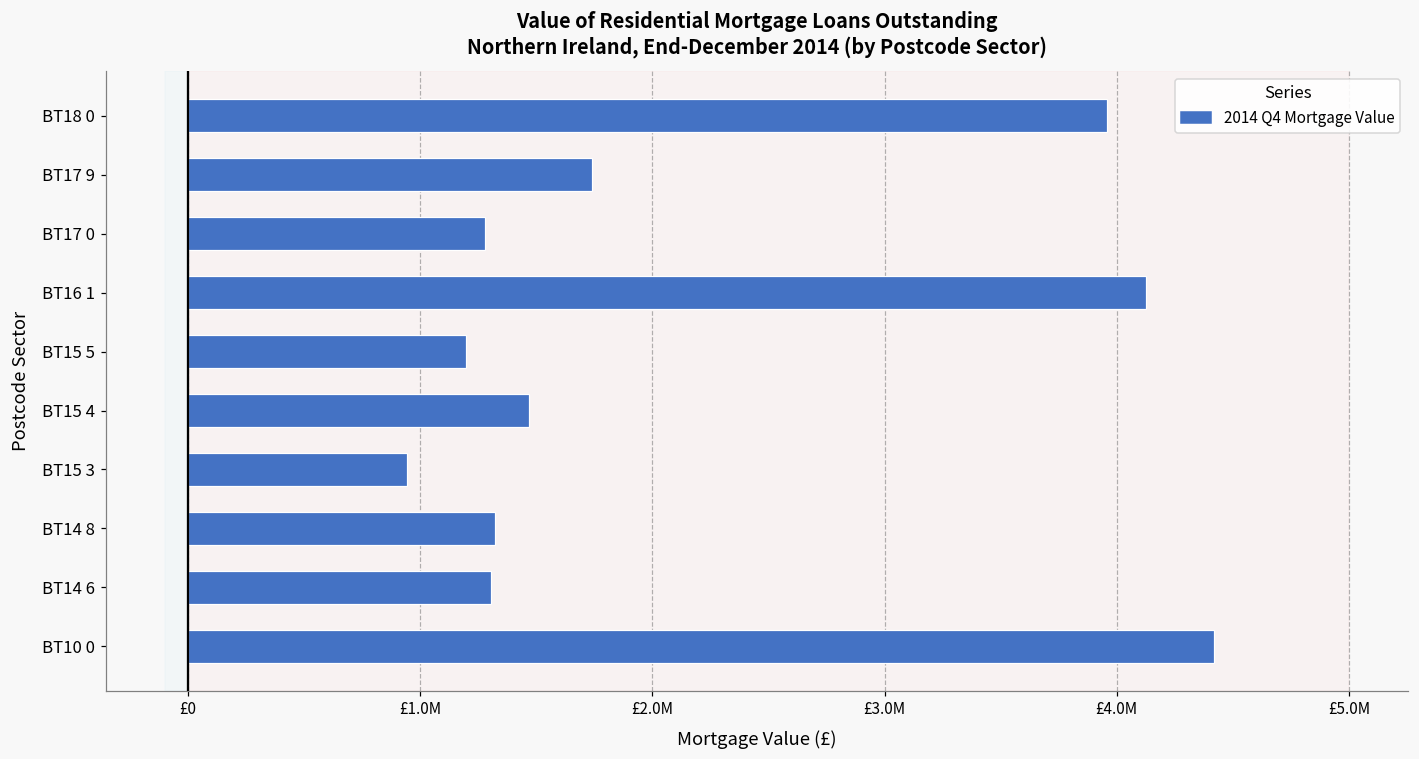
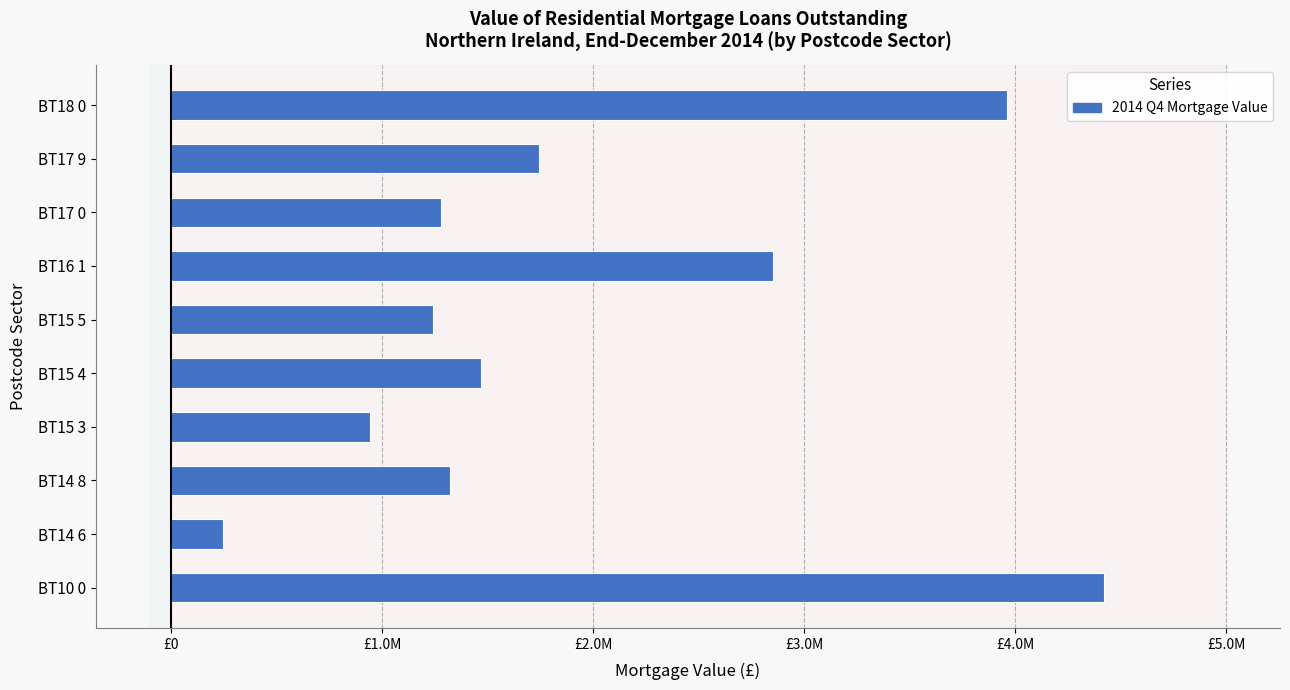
  {
    "BT18 0": "£3960000",
    "BT17 9": "£1740000",
    "BT17 0": "£1280000",
-   "BT16 1": "£4130000",
-   "BT15 5": "£1200000",
+   "BT16 1": "£2850000",
+   "BT15 5": "£1240000",
    "BT15 4": "£1470000",
    "BT15 3": "£940000",
    "BT14 8": "£1320000",
-   "BT14 6": "£1300000",
+   "BT14 6": "£250000",
    "BT10 0": "£4420000"
  }
